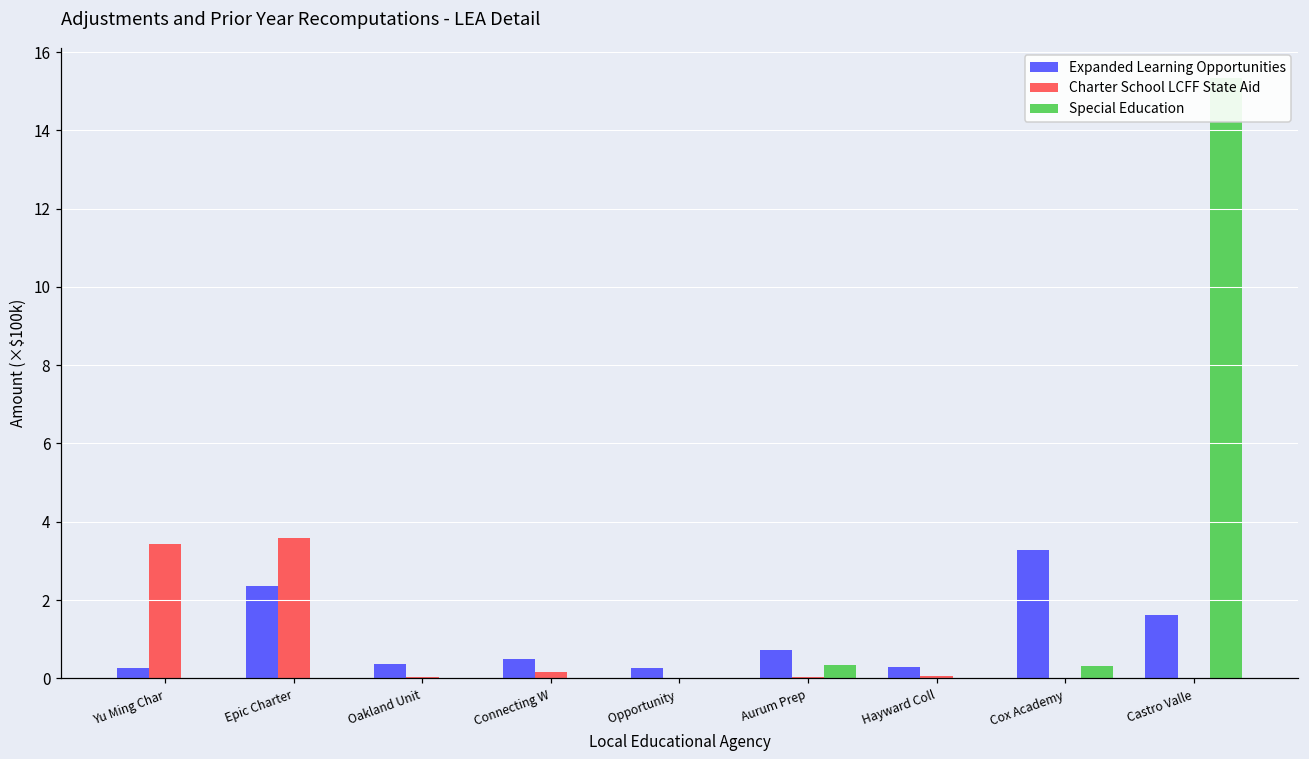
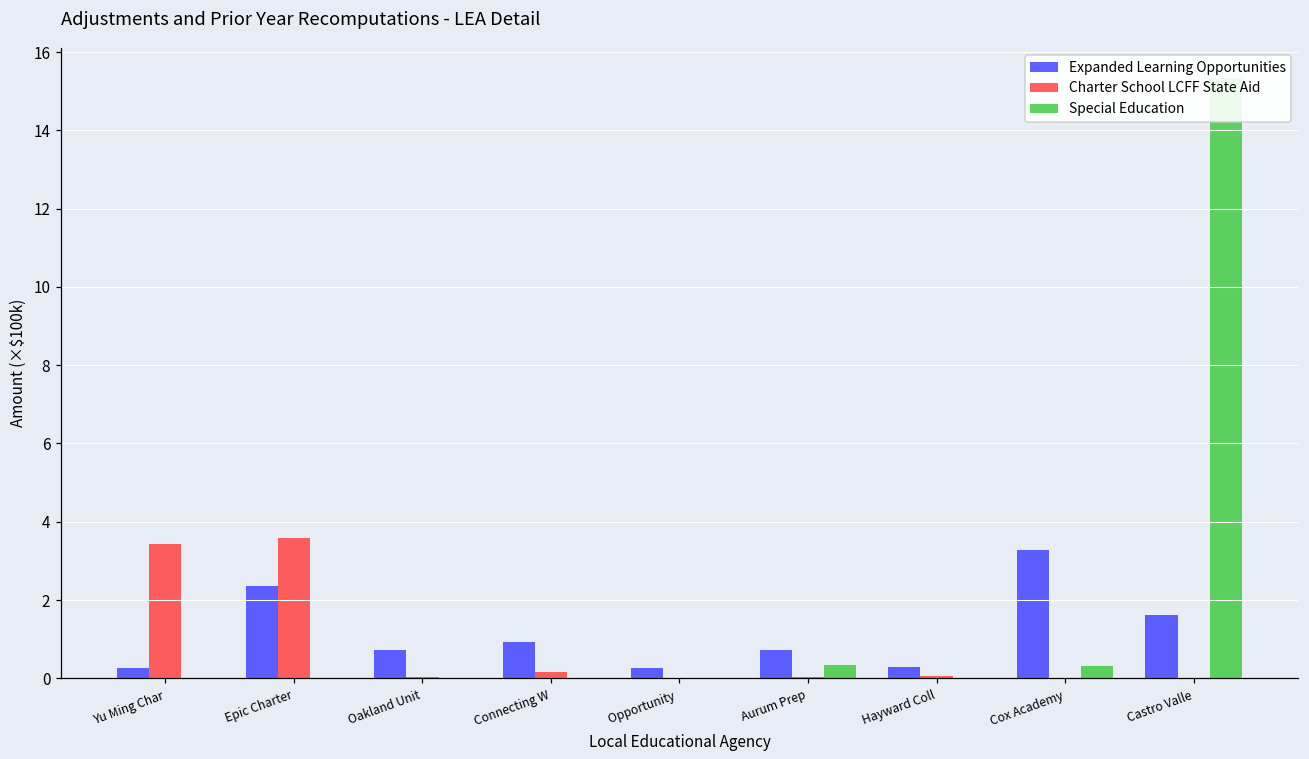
  {
    "Expanded Learning Opportunities": {
      "Yu Ming Char": 0.3,
      "Epic Charter": 2.4,
-     "Oakland Unit": 0.4,
-     "Connecting W": 0.5,
+     "Oakland Unit": 0.7,
+     "Connecting W": 0.9,
      "Opportunity": 0.3,
      "Aurum Prep": 0.7,
      "Hayward Coll": 0.3,
      "Cox Academy": 3.3,
      "Castro Valle": 1.6
    },
    "Charter School LCFF State Aid": {
      "Yu Ming Char": 3.4,
      "Epic Charter": 3.6,
      "Connecting W": 0.2,
      "Castro Valle": 0.0
    },
    "Special Education": {
      "Yu Ming Char": 0.0,
      "Epic Charter": 0.0,
      "Oakland Unit": 0.0,
      "Connecting W": 0.0,
      "Aurum Prep": 0.3,
      "Cox Academy": 0.3
    }
  }
